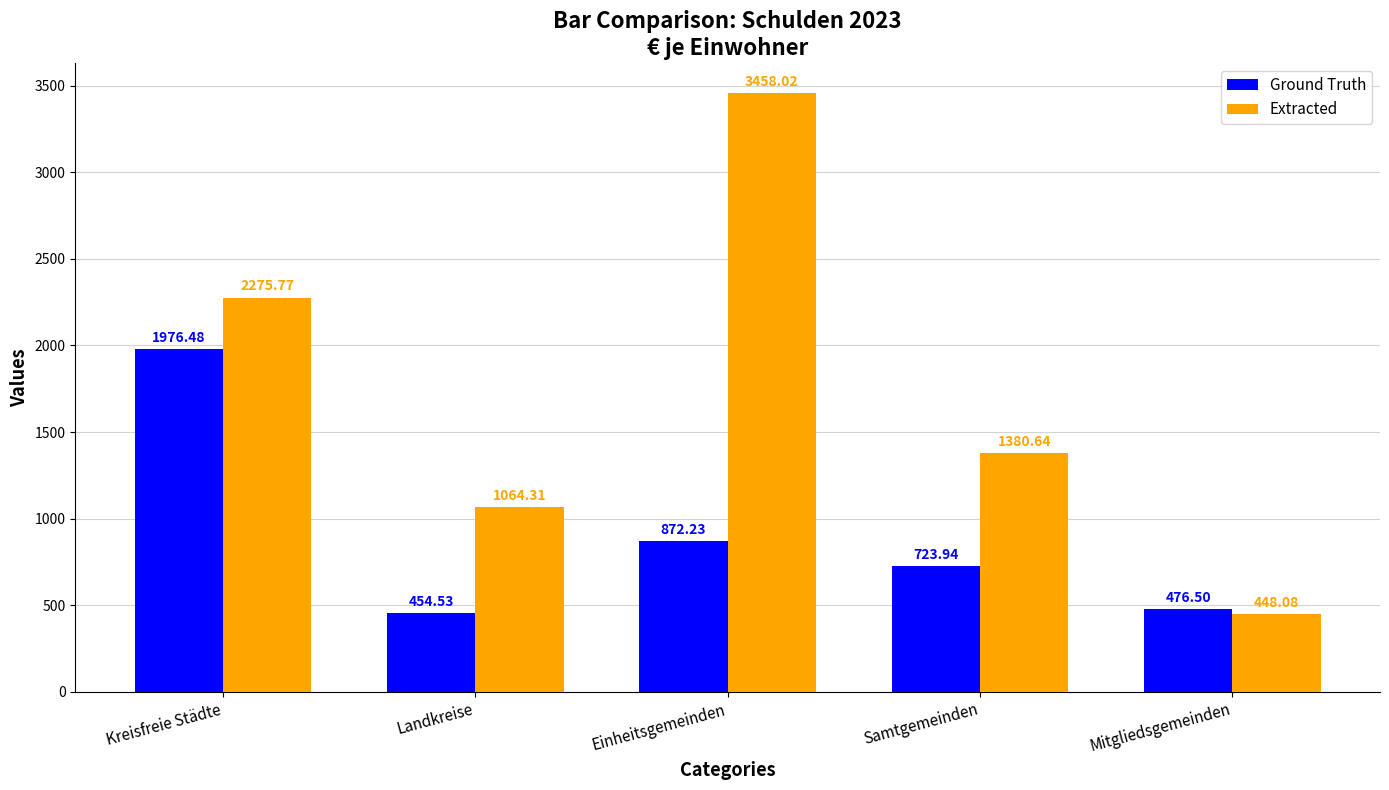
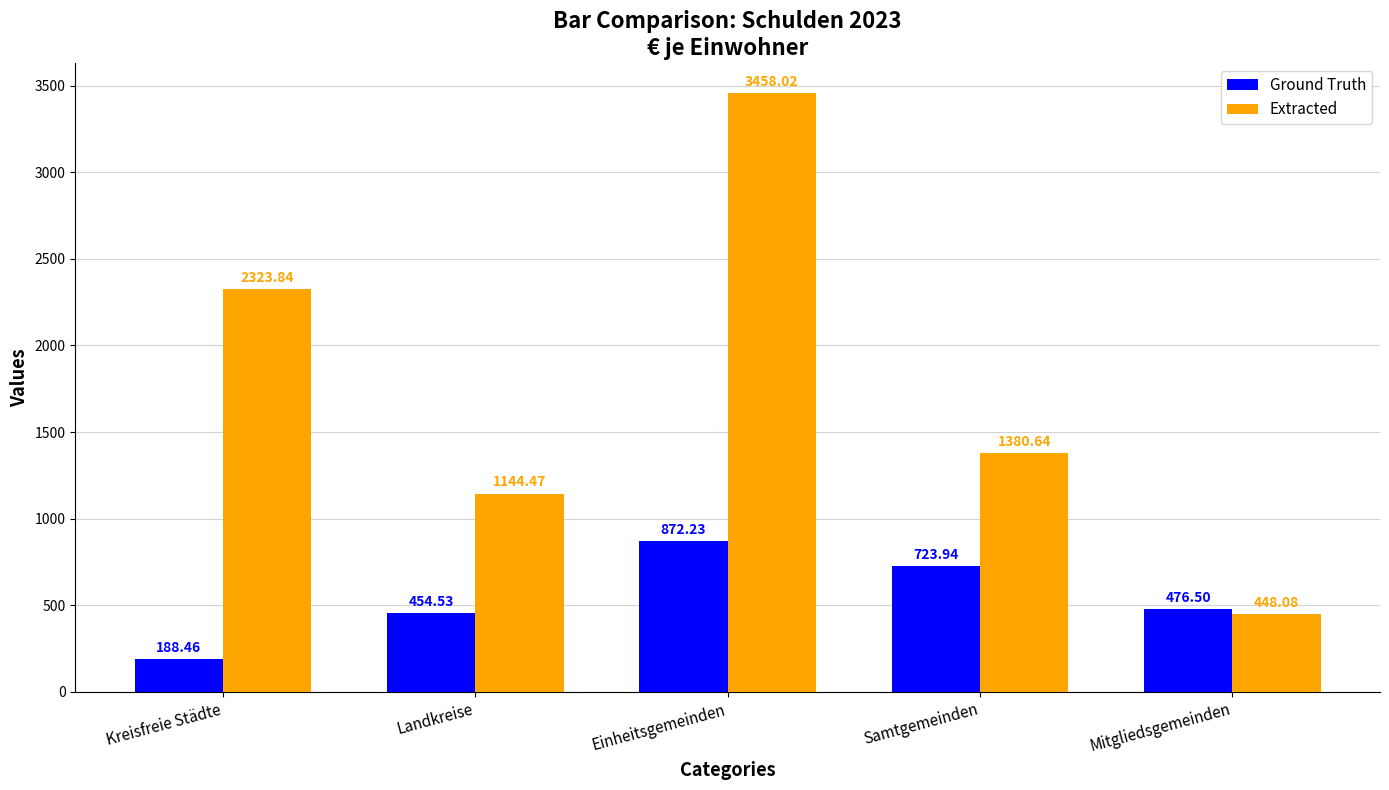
  {
    "Ground Truth": {
-     "Kreisfreie Städte": 1976.48,
+     "Kreisfreie Städte": 188.46,
      "Landkreise": 454.53,
      "Einheitsgemeinden": 872.23,
      "Samtgemeinden": 723.94,
      "Mitgliedsgemeinden": 476.50
    },
    "Extracted": {
-     "Kreisfreie Städte": 2275.77,
-     "Landkreise": 1064.31,
+     "Kreisfreie Städte": 2323.84,
+     "Landkreise": 1144.47,
      "Einheitsgemeinden": 3458.02,
      "Samtgemeinden": 1380.64,
      "Mitgliedsgemeinden": 448.08
    }
  }
